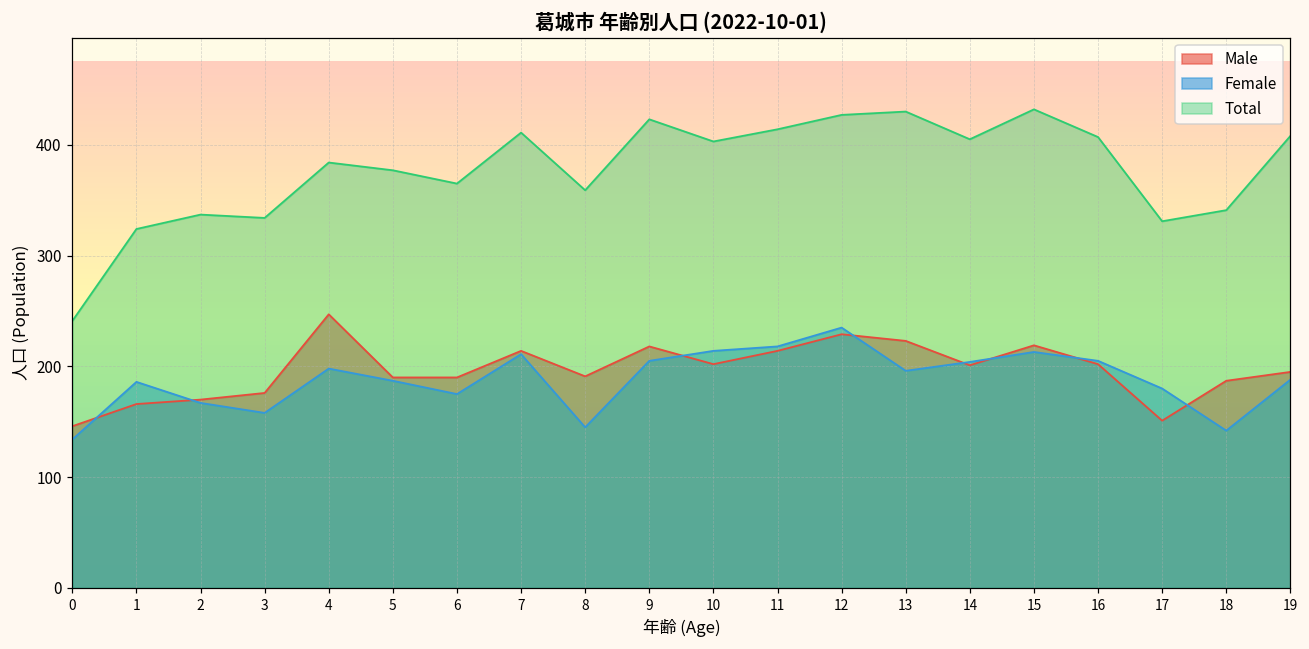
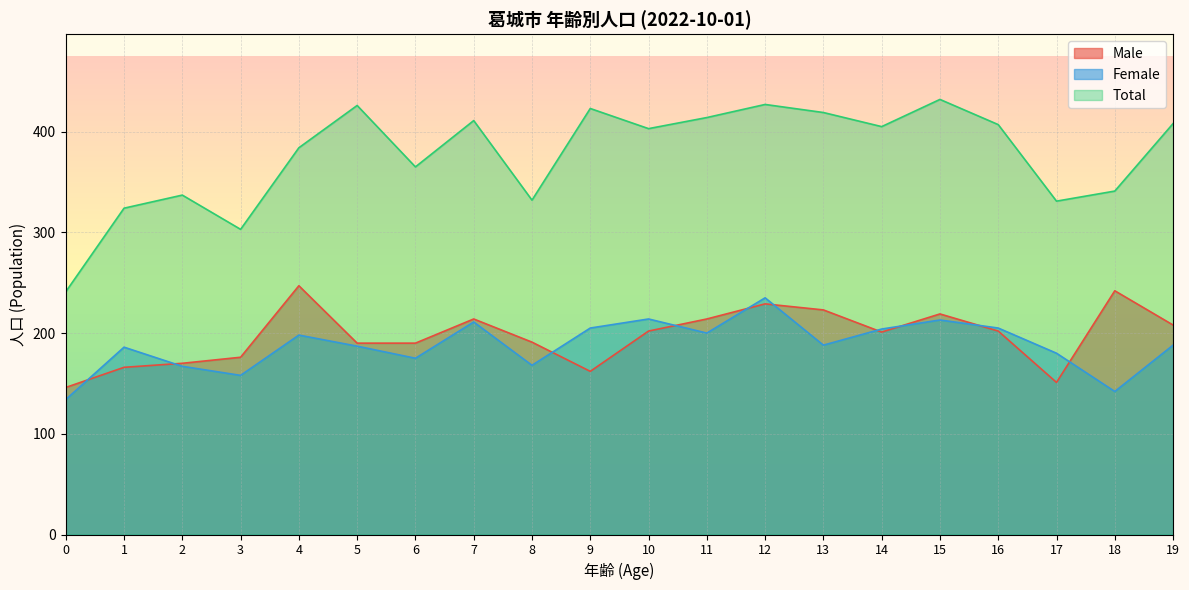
  {
    "Male": {
      "0": 146,
      "1": 166,
      "2": 170,
      "3": 176,
      "4": 247,
      "5": 190,
      "6": 190,
      "7": 214,
      "8": 191,
-     "9": 218,
+     "9": 162,
      "10": 202,
      "11": 214,
      "12": 229,
      "13": 223,
      "14": 201,
      "15": 219,
      "16": 202,
      "17": 151,
-     "18": 187,
-     "19": 195
+     "18": 242,
+     "19": 208
    },
    "Female": {
      "0": 134,
      "1": 186,
      "2": 167,
      "3": 158,
      "4": 198,
      "5": 187,
      "6": 175,
      "7": 211,
-     "8": 145,
+     "8": 168,
      "9": 205,
      "10": 214,
-     "11": 218,
+     "11": 200,
      "12": 235,
-     "13": 196,
+     "13": 188,
      "14": 204,
      "15": 213,
      "16": 205,
      "17": 180,
      "18": 142,
      "19": 188
    },
    "Total": {
      "0": 241,
      "1": 324,
      "2": 337,
-     "3": 334,
+     "3": 303,
      "4": 384,
-     "5": 377,
+     "5": 426,
      "6": 365,
      "7": 411,
-     "8": 359,
+     "8": 332,
      "9": 423,
      "10": 403,
      "11": 414,
      "12": 427,
-     "13": 430,
+     "13": 419,
      "14": 405,
      "15": 432,
      "16": 407,
      "17": 331,
      "18": 341,
      "19": 408
    }
  }
